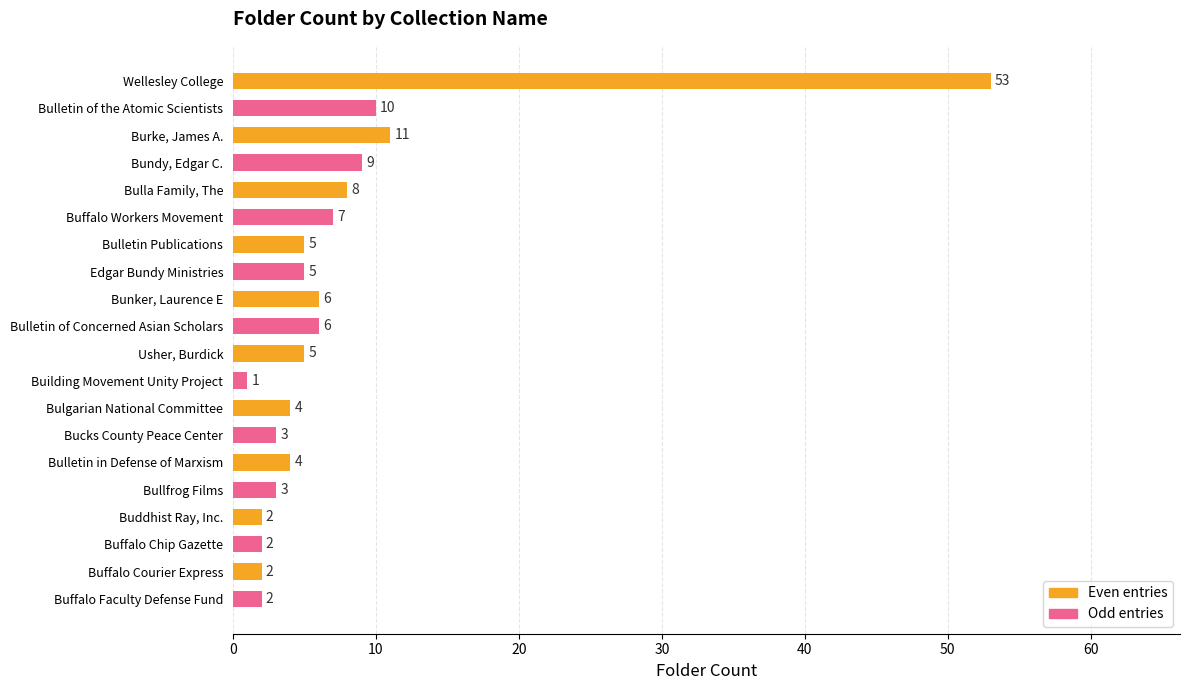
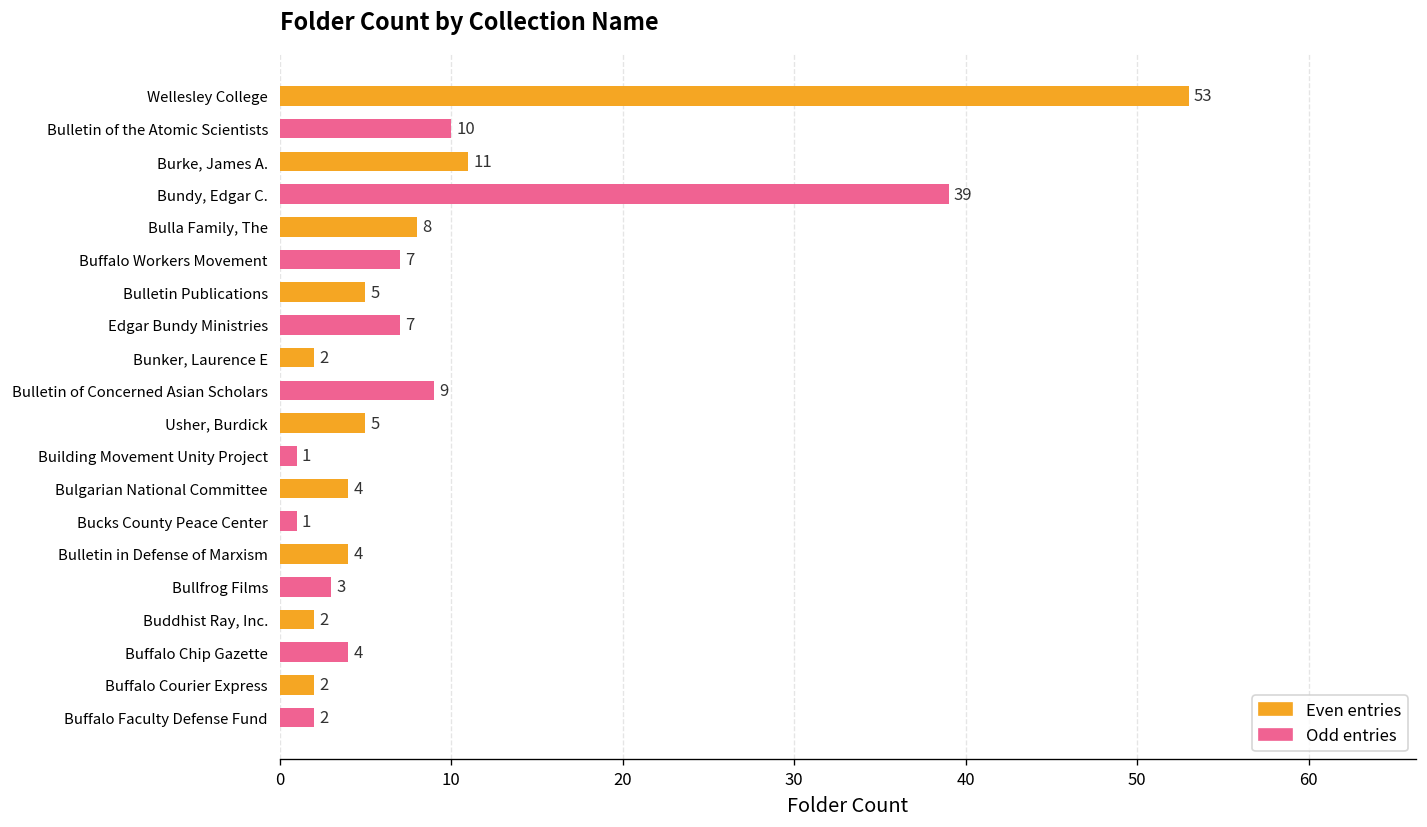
  {
    "Wellesley College": 53,
    "Bulletin of the Atomic Scientists": 10,
    "Burke, James A.": 11,
-   "Bundy, Edgar C.": 9,
+   "Bundy, Edgar C.": 39,
    "Bulla Family, The": 8,
    "Buffalo Workers Movement": 7,
    "Bulletin Publications": 5,
-   "Edgar Bundy Ministries": 5,
-   "Bunker, Laurence E": 6,
-   "Bulletin of Concerned Asian Scholars": 6,
+   "Edgar Bundy Ministries": 7,
+   "Bunker, Laurence E": 2,
+   "Bulletin of Concerned Asian Scholars": 9,
    "Usher, Burdick": 5,
    "Building Movement Unity Project": 1,
    "Bulgarian National Committee": 4,
-   "Bucks County Peace Center": 3,
+   "Bucks County Peace Center": 1,
    "Bulletin in Defense of Marxism": 4,
    "Bullfrog Films": 3,
    "Buddhist Ray, Inc.": 2,
-   "Buffalo Chip Gazette": 2,
+   "Buffalo Chip Gazette": 4,
    "Buffalo Courier Express": 2,
    "Buffalo Faculty Defense Fund": 2
  }
